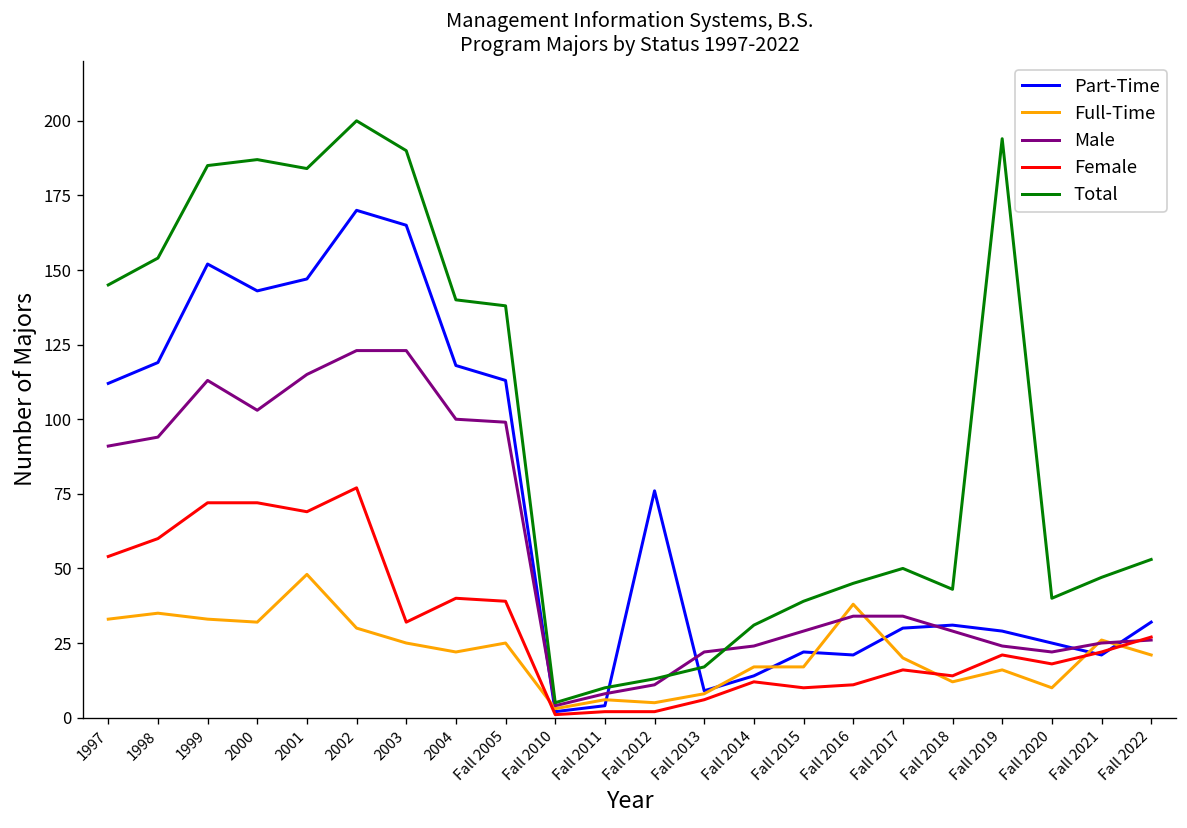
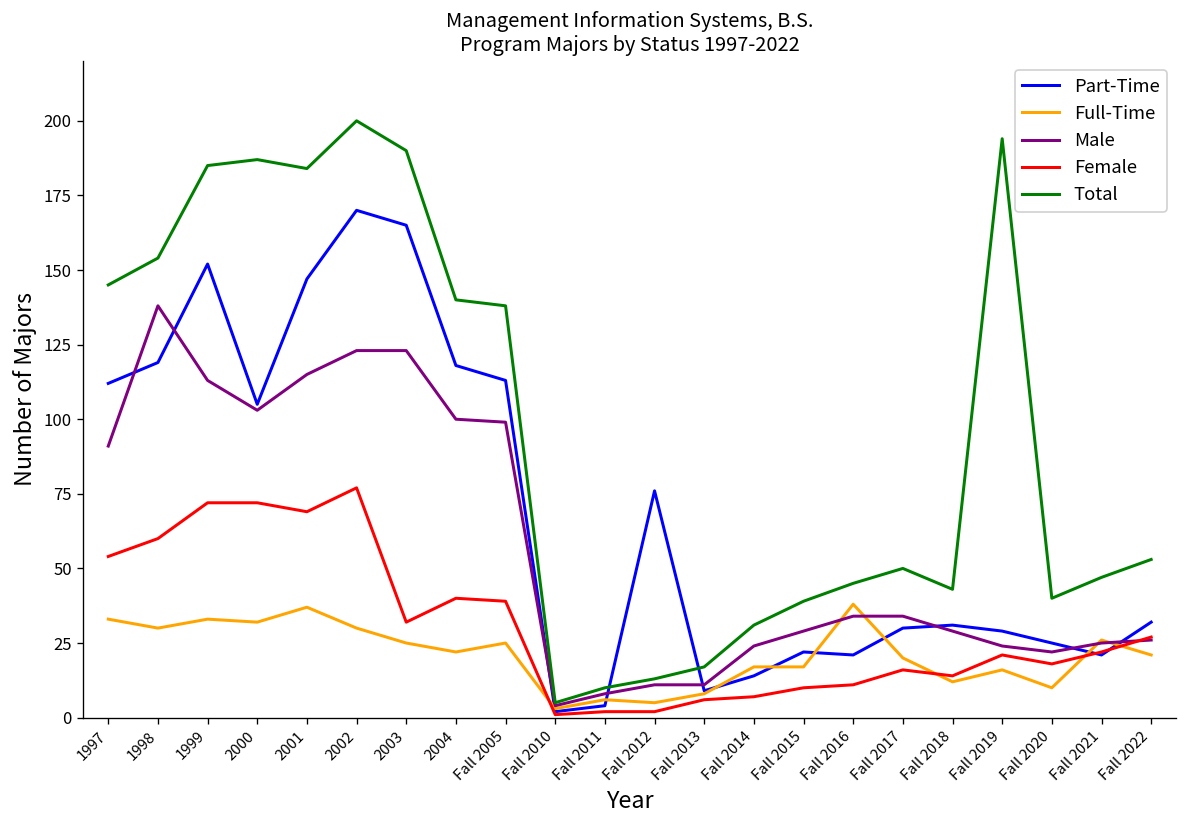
  {
    "Part-Time": {
      "1997": 112,
      "1998": 119,
      "1999": 152,
-     "2000": 143,
+     "2000": 105,
      "2001": 147,
      "2002": 170,
      "2003": 165,
      "2004": 118,
      "Fall 2005": 113,
      "Fall 2011": 4,
      "Fall 2012": 76,
      "Fall 2014": 14,
      "Fall 2015": 22,
      "Fall 2016": 21,
      "Fall 2017": 30,
      "Fall 2018": 31,
      "Fall 2019": 29,
      "Fall 2020": 25,
      "Fall 2022": 32
    },
    "Full-Time": {
      "1997": 33,
-     "1998": 35,
+     "1998": 30,
      "1999": 33,
      "2000": 32,
-     "2001": 48,
+     "2001": 37,
      "2002": 30,
      "2003": 25,
      "2004": 22,
      "Fall 2005": 25,
      "Fall 2011": 6,
      "Fall 2012": 5,
      "Fall 2014": 17,
      "Fall 2015": 17,
      "Fall 2016": 38,
      "Fall 2017": 20,
      "Fall 2018": 12,
      "Fall 2019": 16,
      "Fall 2020": 10,
      "Fall 2022": 21
    },
    "Male": {
      "1997": 91,
-     "1998": 94,
+     "1998": 138,
      "1999": 113,
      "2000": 103,
      "2001": 115,
      "2002": 123,
      "2003": 123,
      "2004": 100,
      "Fall 2005": 99,
      "Fall 2011": 8,
      "Fall 2012": 11,
-     "Fall 2013": 22,
+     "Fall 2013": 11,
      "Fall 2014": 24,
      "Fall 2015": 29,
      "Fall 2016": 34,
      "Fall 2017": 34,
      "Fall 2018": 29,
      "Fall 2019": 24,
      "Fall 2020": 22
    },
    "Female": {
      "1997": 54,
      "1998": 60,
      "1999": 72,
      "2000": 72,
      "2001": 69,
      "2002": 77,
      "2003": 32,
      "2004": 40,
      "Fall 2005": 39,
      "Fall 2011": 2,
      "Fall 2012": 2,
      "Fall 2013": 6,
-     "Fall 2014": 12,
+     "Fall 2014": 7,
      "Fall 2015": 10,
      "Fall 2016": 11,
      "Fall 2017": 16,
      "Fall 2018": 14,
      "Fall 2019": 21,
      "Fall 2020": 18
    },
    "Total": {
      "1997": 145,
      "1998": 154,
      "1999": 185,
      "2000": 187,
      "2001": 184,
      "2002": 200,
      "2003": 190,
      "2004": 140,
      "Fall 2005": 138,
      "Fall 2011": 10,
      "Fall 2012": 13,
      "Fall 2013": 17,
      "Fall 2014": 31,
      "Fall 2015": 39,
      "Fall 2016": 45,
      "Fall 2017": 50,
      "Fall 2018": 43,
      "Fall 2019": 194,
      "Fall 2020": 40,
      "Fall 2021": 47,
      "Fall 2022": 53
    }
  }
